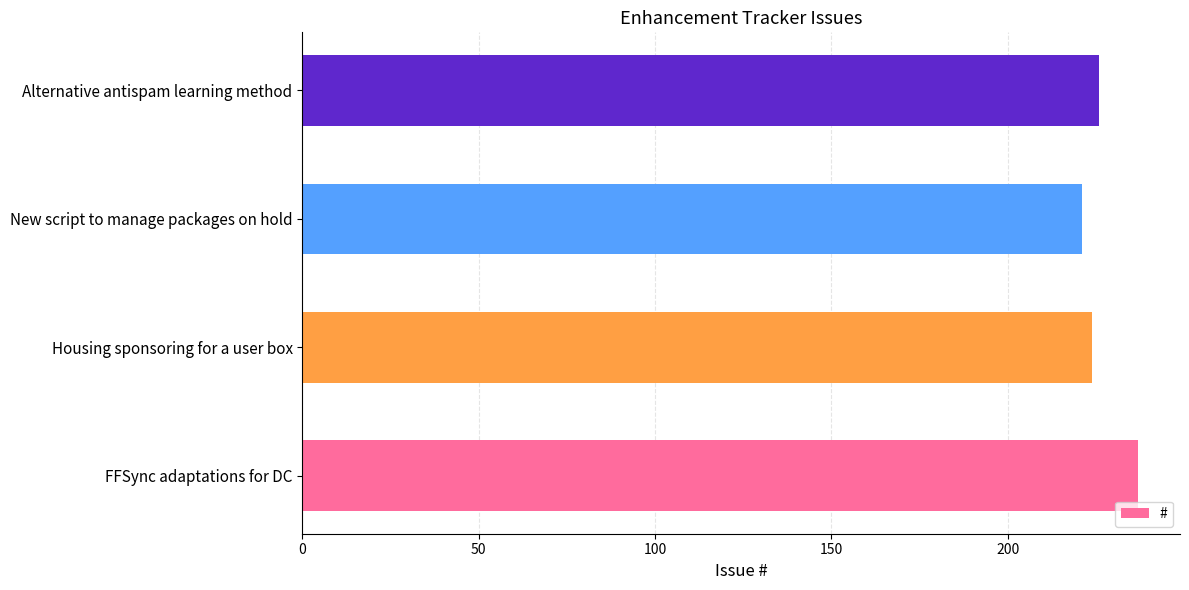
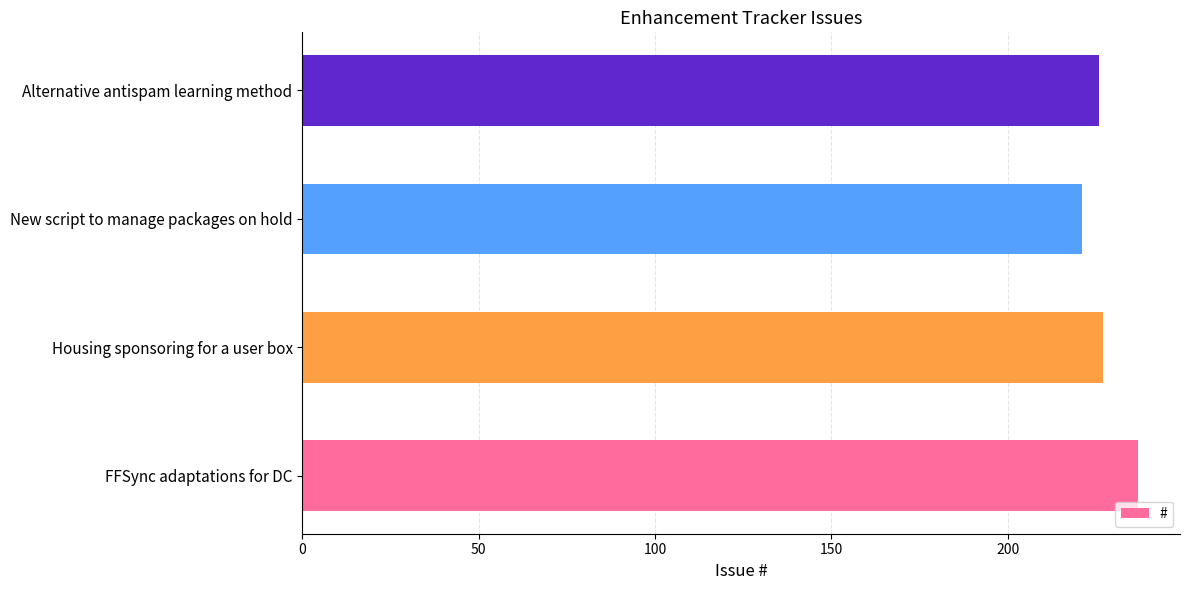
  {
    "Alternative antispam learning method": 226,
    "New script to manage packages on hold": 221,
-   "Housing sponsoring for a user box": 224,
+   "Housing sponsoring for a user box": 227,
    "FFSync adaptations for DC": 237
  }
